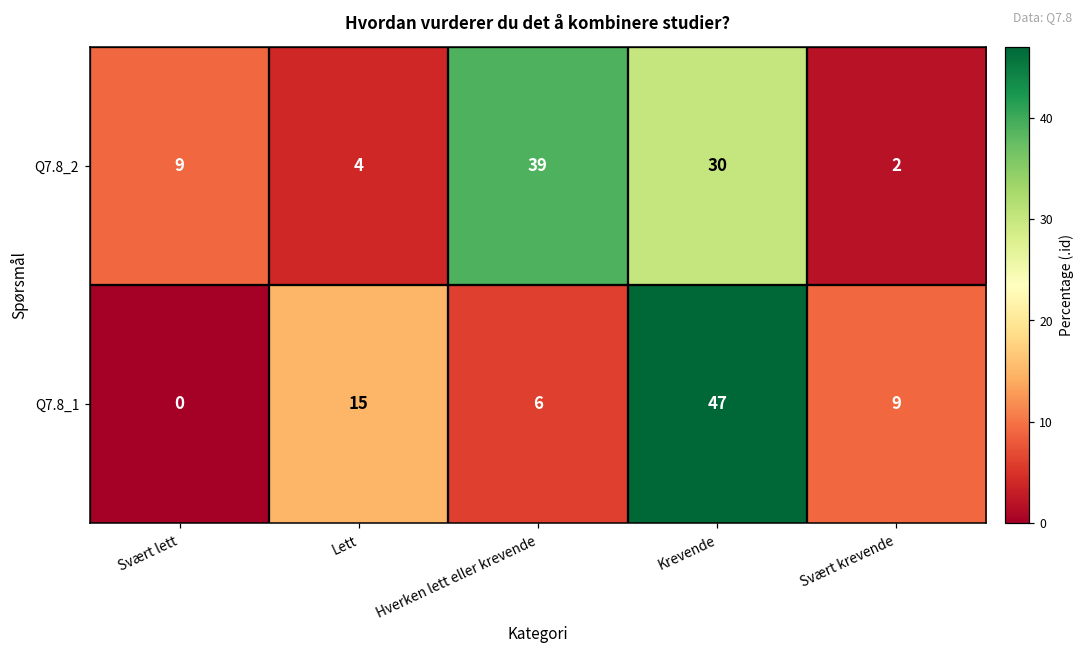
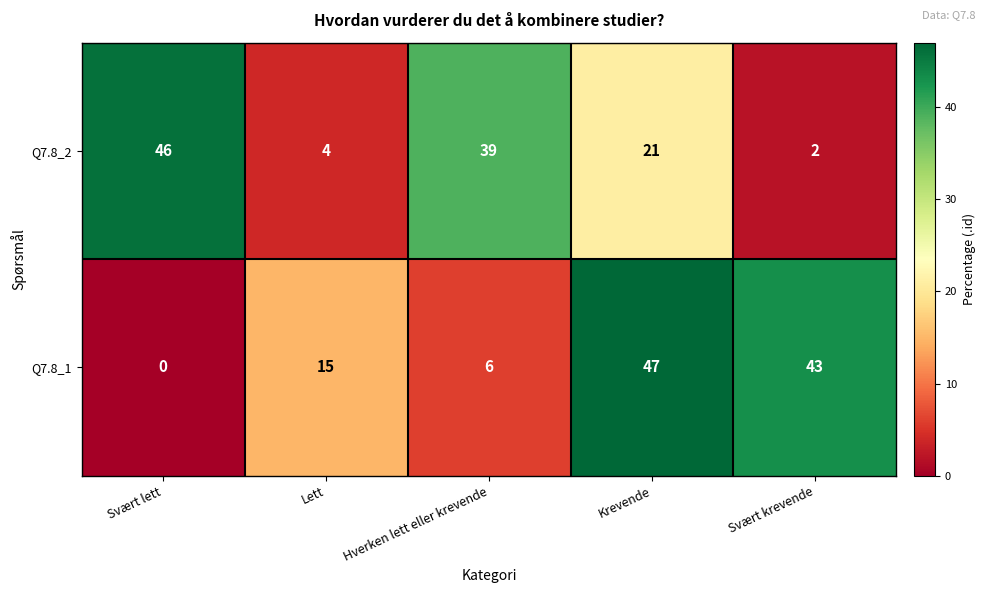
  {
    "Q7.8_2": {
-     "Svært lett": 9,
+     "Svært lett": 46,
      "Lett": 4,
      "Hverken lett eller krevende": 39,
-     "Krevende": 30,
+     "Krevende": 21,
      "Svært krevende": 2
    },
    "Q7.8_1": {
      "Svært lett": 0,
      "Lett": 15,
      "Hverken lett eller krevende": 6,
      "Krevende": 47,
-     "Svært krevende": 9
+     "Svært krevende": 43
    }
  }
